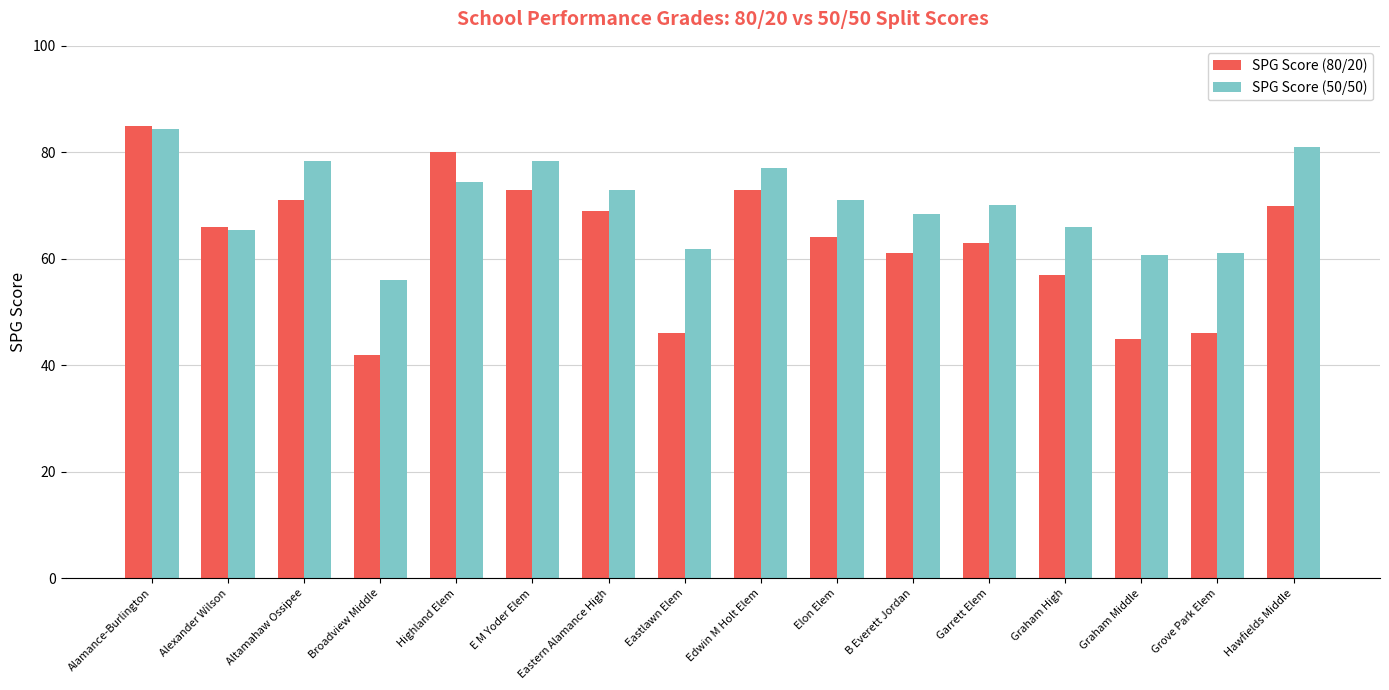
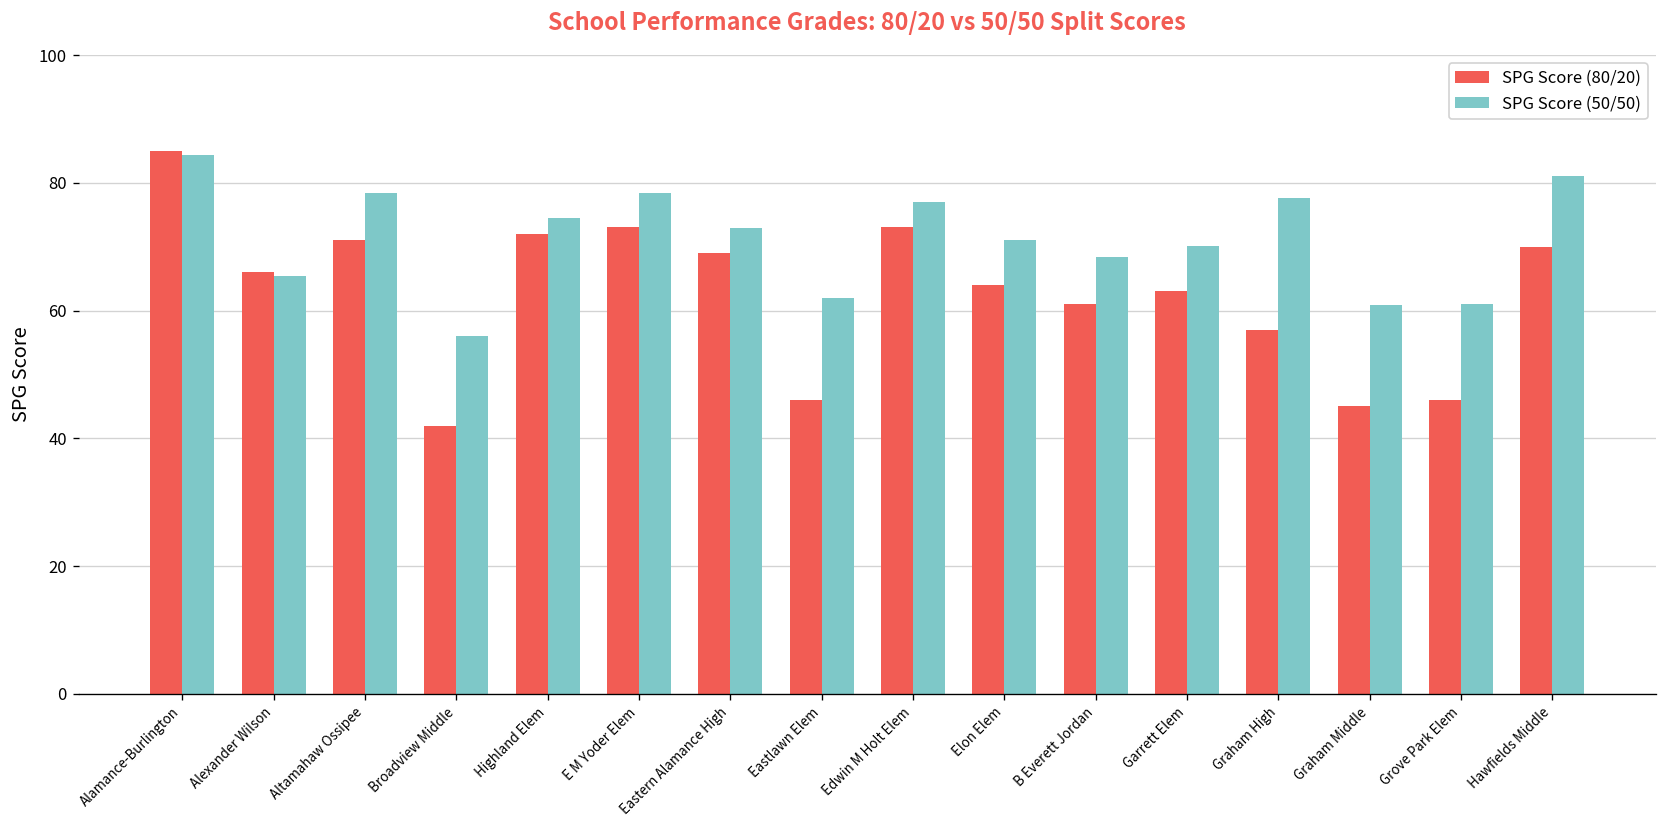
  {
    "SPG Score (80/20)": {
      "Alamance-Burlington": 85,
      "Alexander Wilson": 66,
      "Altamahaw Ossipee": 71,
      "Broadview Middle": 42,
-     "Highland Elem": 80,
+     "Highland Elem": 72,
      "E M Yoder Elem": 73,
      "Eastern Alamance High": 69,
      "Eastlawn Elem": 46,
      "Edwin M Holt Elem": 73,
      "Elon Elem": 64,
      "B Everett Jordan": 61,
      "Garrett Elem": 63,
      "Graham High": 57,
      "Graham Middle": 45,
      "Grove Park Elem": 46,
      "Hawfields Middle": 70
    },
    "SPG Score (50/50)": {
      "Alamance-Burlington": 84,
      "Alexander Wilson": 65,
      "Altamahaw Ossipee": 78,
      "Broadview Middle": 56,
      "Highland Elem": 74,
      "E M Yoder Elem": 78,
      "Eastern Alamance High": 73,
      "Eastlawn Elem": 62,
      "Edwin M Holt Elem": 77,
      "Elon Elem": 71,
      "B Everett Jordan": 68,
      "Garrett Elem": 70,
-     "Graham High": 66,
+     "Graham High": 78,
      "Graham Middle": 61,
      "Grove Park Elem": 61,
      "Hawfields Middle": 81
    }
  }
